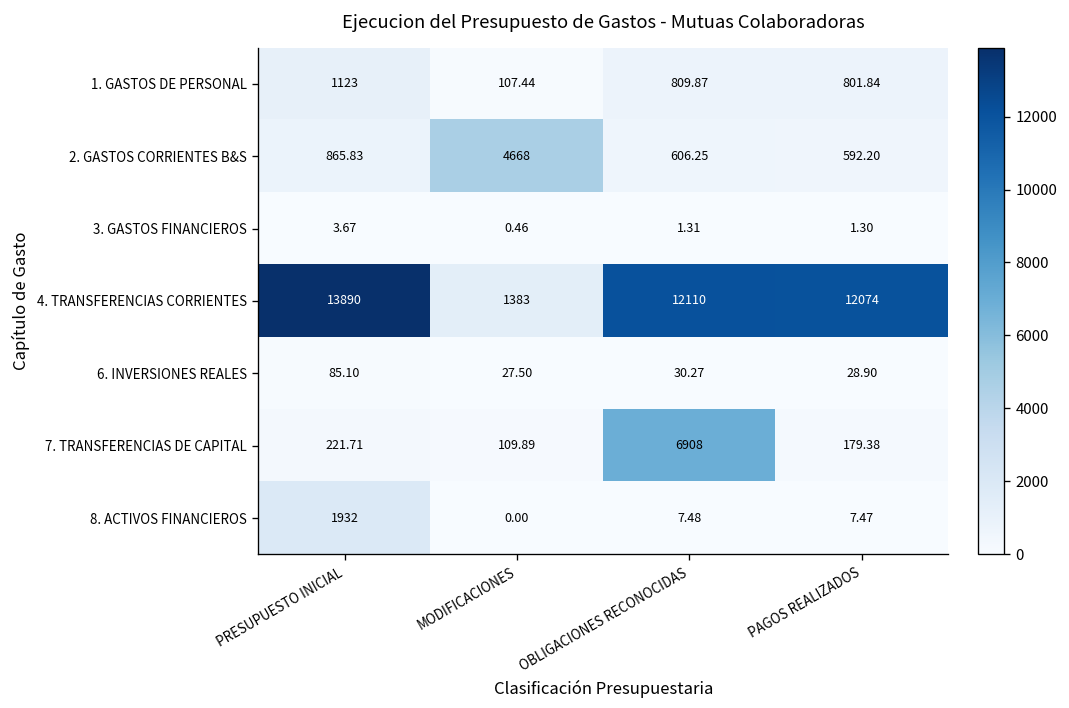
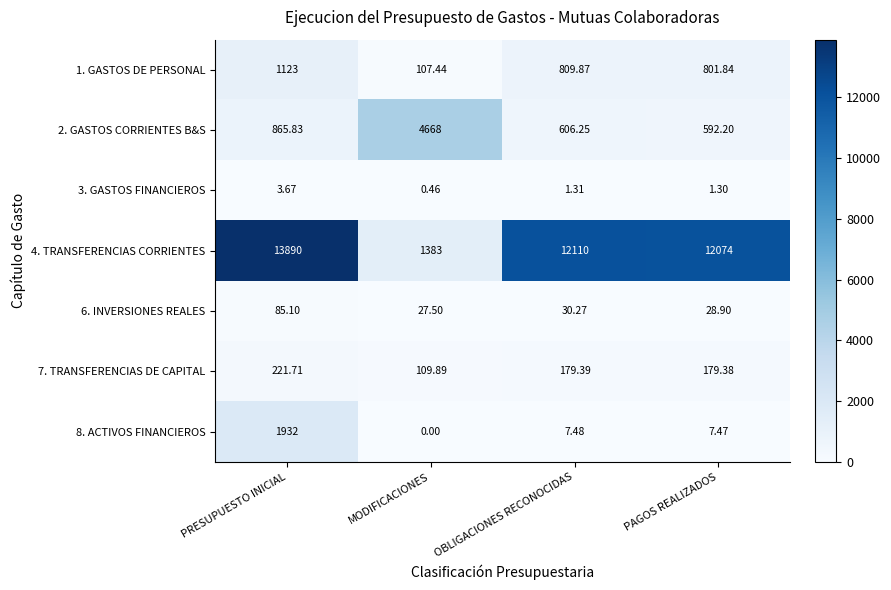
  {
    "1. GASTOS DE PERSONAL": {
      "PRESUPUESTO INICIAL": 1123,
      "MODIFICACIONES": 107.44,
      "OBLIGACIONES RECONOCIDAS": 809.87,
      "PAGOS REALIZADOS": 801.84
    },
    "2. GASTOS CORRIENTES B&S": {
      "PRESUPUESTO INICIAL": 865.83,
      "MODIFICACIONES": 4668,
      "OBLIGACIONES RECONOCIDAS": 606.25,
      "PAGOS REALIZADOS": 592.20
    },
    "3. GASTOS FINANCIEROS": {
      "PRESUPUESTO INICIAL": 3.67,
      "MODIFICACIONES": 0.46,
      "OBLIGACIONES RECONOCIDAS": 1.31,
      "PAGOS REALIZADOS": 1.30
    },
    "4. TRANSFERENCIAS CORRIENTES": {
      "PRESUPUESTO INICIAL": 13890,
      "MODIFICACIONES": 1383,
      "OBLIGACIONES RECONOCIDAS": 12110,
      "PAGOS REALIZADOS": 12074
    },
    "6. INVERSIONES REALES": {
      "PRESUPUESTO INICIAL": 85.10,
      "MODIFICACIONES": 27.50,
      "OBLIGACIONES RECONOCIDAS": 30.27,
      "PAGOS REALIZADOS": 28.90
    },
    "7. TRANSFERENCIAS DE CAPITAL": {
      "PRESUPUESTO INICIAL": 221.71,
      "MODIFICACIONES": 109.89,
-     "OBLIGACIONES RECONOCIDAS": 6908,
+     "OBLIGACIONES RECONOCIDAS": 179.39,
      "PAGOS REALIZADOS": 179.38
    },
    "8. ACTIVOS FINANCIEROS": {
      "PRESUPUESTO INICIAL": 1932,
      "MODIFICACIONES": 0.00,
      "OBLIGACIONES RECONOCIDAS": 7.48,
      "PAGOS REALIZADOS": 7.47
    }
  }
